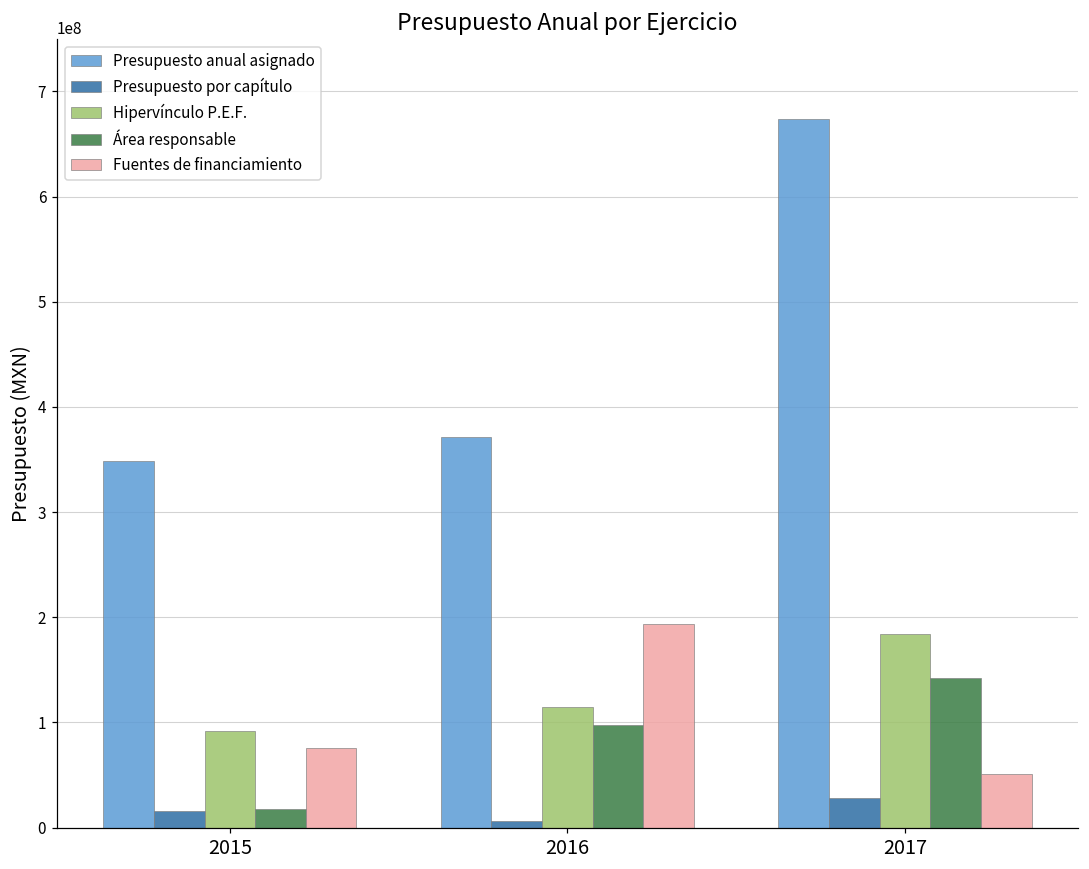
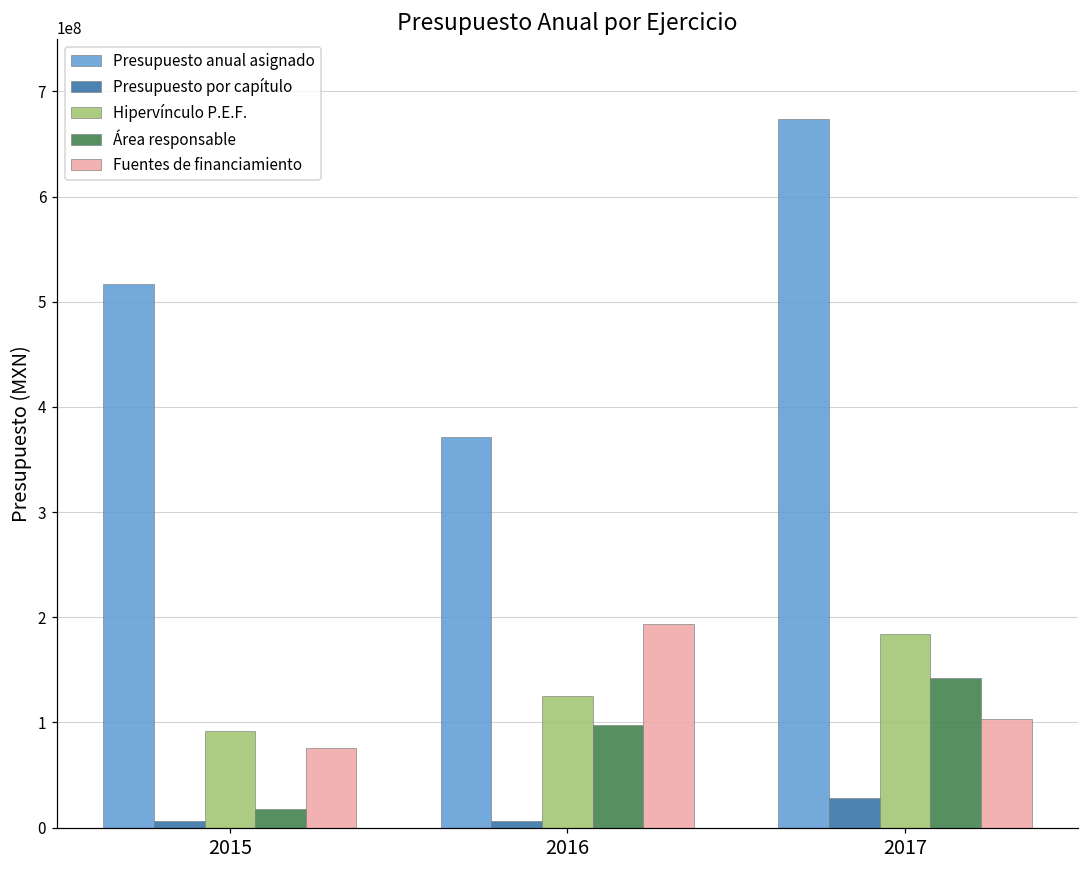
  {
    "Presupuesto anual asignado": {
-     "2015": 350000000,
+     "2015": 520000000,
      "2016": 370000000,
      "2017": 670000000
    },
    "Presupuesto por capítulo": {
-     "2015": 20000000,
+     "2015": 10000000,
      "2016": 10000000,
      "2017": 30000000
    },
    "Hipervínculo P.E.F.": {
      "2015": 90000000,
-     "2016": 110000000,
+     "2016": 130000000,
      "2017": 180000000
    },
    "Área responsable": {
      "2015": 20000000,
      "2016": 100000000,
      "2017": 140000000
    },
    "Fuentes de financiamiento": {
      "2015": 80000000,
      "2016": 190000000,
-     "2017": 50000000
+     "2017": 100000000
    }
  }
